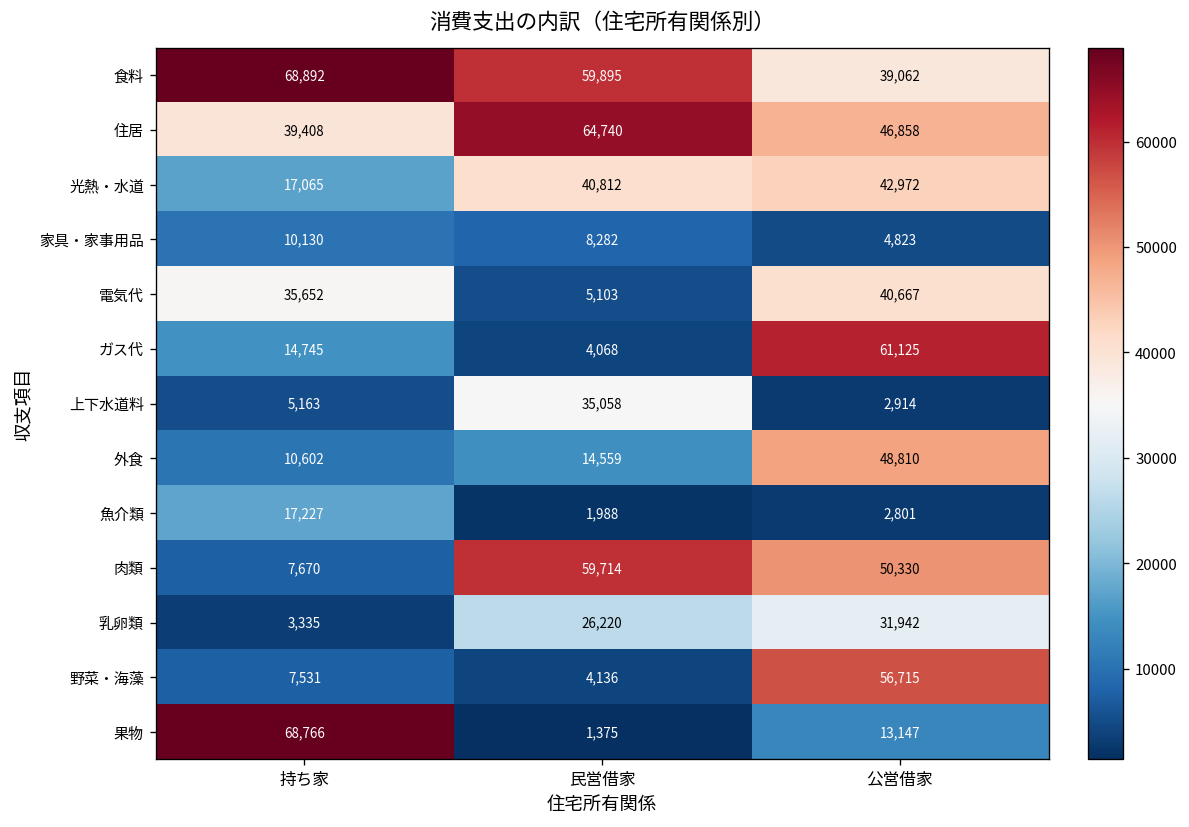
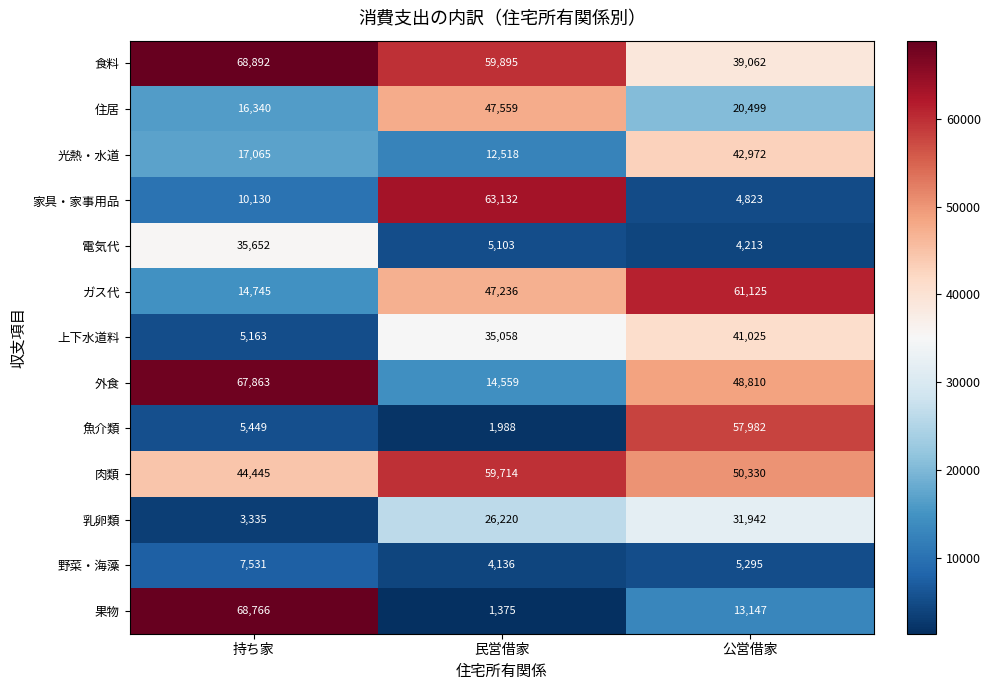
  {
    "食料": {
      "持ち家": "68,892",
      "民営借家": "59,895",
      "公営借家": "39,062"
    },
    "住居": {
-     "持ち家": "39,408",
-     "民営借家": "64,740",
-     "公営借家": "46,858"
+     "持ち家": "16,340",
+     "民営借家": "47,559",
+     "公営借家": "20,499"
    },
    "光熱・水道": {
      "持ち家": "17,065",
-     "民営借家": "40,812",
+     "民営借家": "12,518",
      "公営借家": "42,972"
    },
    "家具・家事用品": {
      "持ち家": "10,130",
-     "民営借家": "8,282",
+     "民営借家": "63,132",
      "公営借家": "4,823"
    },
    "電気代": {
      "持ち家": "35,652",
      "民営借家": "5,103",
-     "公営借家": "40,667"
+     "公営借家": "4,213"
    },
    "ガス代": {
      "持ち家": "14,745",
-     "民営借家": "4,068",
+     "民営借家": "47,236",
      "公営借家": "61,125"
    },
    "上下水道料": {
      "持ち家": "5,163",
      "民営借家": "35,058",
-     "公営借家": "2,914"
+     "公営借家": "41,025"
    },
    "外食": {
-     "持ち家": "10,602",
+     "持ち家": "67,863",
      "民営借家": "14,559",
      "公営借家": "48,810"
    },
    "魚介類": {
-     "持ち家": "17,227",
+     "持ち家": "5,449",
      "民営借家": "1,988",
-     "公営借家": "2,801"
+     "公営借家": "57,982"
    },
    "肉類": {
-     "持ち家": "7,670",
+     "持ち家": "44,445",
      "民営借家": "59,714",
      "公営借家": "50,330"
    },
    "乳卵類": {
      "持ち家": "3,335",
      "民営借家": "26,220",
      "公営借家": "31,942"
    },
    "野菜・海藻": {
      "持ち家": "7,531",
      "民営借家": "4,136",
-     "公営借家": "56,715"
+     "公営借家": "5,295"
    },
    "果物": {
      "持ち家": "68,766",
      "民営借家": "1,375",
      "公営借家": "13,147"
    }
  }
